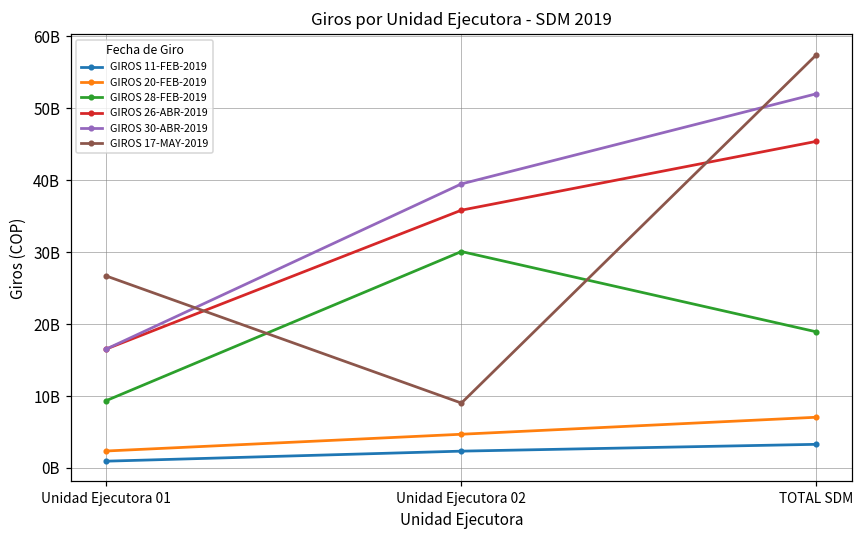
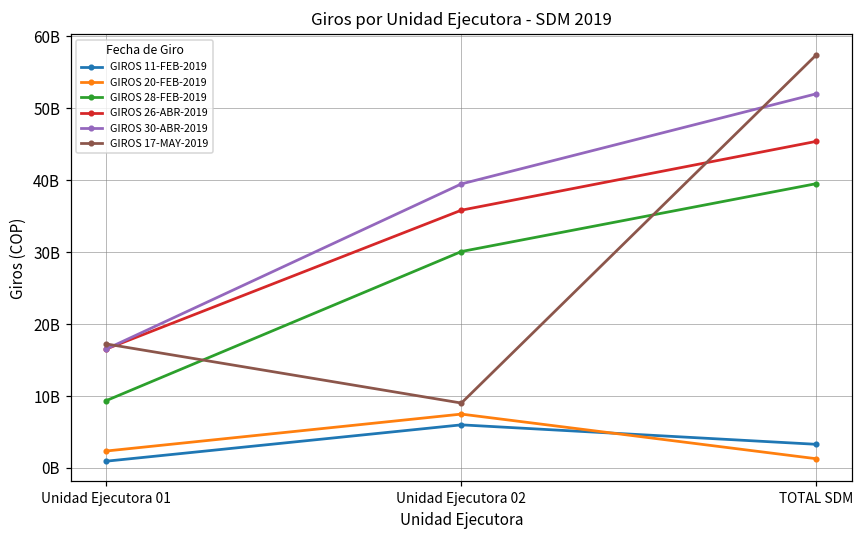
  {
    "GIROS 11-FEB-2019": {
      "Unidad Ejecutora 01": 1000000000,
-     "Unidad Ejecutora 02": 2000000000,
+     "Unidad Ejecutora 02": 6000000000,
      "TOTAL SDM": 3000000000
    },
    "GIROS 20-FEB-2019": {
      "Unidad Ejecutora 01": 2000000000,
-     "Unidad Ejecutora 02": 5000000000,
-     "TOTAL SDM": 7000000000
+     "Unidad Ejecutora 02": 7000000000,
+     "TOTAL SDM": 1000000000
    },
    "GIROS 28-FEB-2019": {
      "Unidad Ejecutora 01": 9000000000,
      "Unidad Ejecutora 02": 30000000000,
-     "TOTAL SDM": 19000000000
+     "TOTAL SDM": 39000000000
    },
    "GIROS 26-ABR-2019": {
      "Unidad Ejecutora 02": 36000000000,
      "TOTAL SDM": 45000000000
    },
    "GIROS 30-ABR-2019": {
      "Unidad Ejecutora 02": 39000000000,
      "TOTAL SDM": 52000000000
    },
    "GIROS 17-MAY-2019": {
-     "Unidad Ejecutora 01": 27000000000,
+     "Unidad Ejecutora 01": 17000000000,
      "Unidad Ejecutora 02": 9000000000,
      "TOTAL SDM": 57000000000
    }
  }
